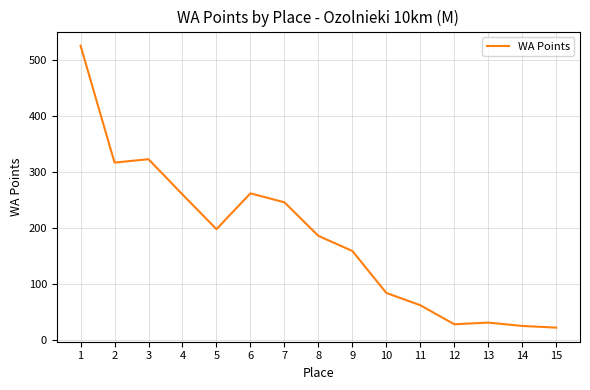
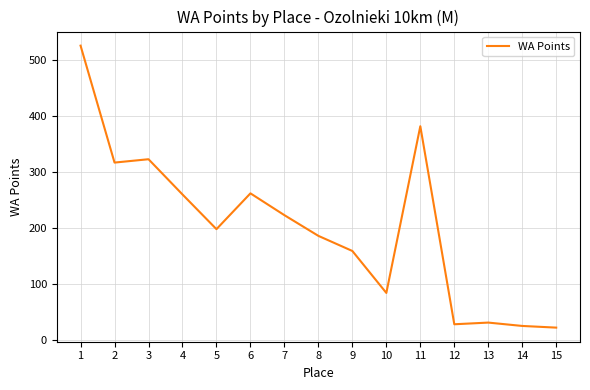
  {
    "1": 530,
    "2": 320,
    "3": 320,
    "4": 260,
    "5": 200,
    "6": 260,
-   "7": 250,
+   "7": 220,
    "8": 190,
    "9": 160,
    "10": 80,
-   "11": 60,
+   "11": 380,
    "12": 30,
    "13": 30,
    "14": 30,
    "15": 20
  }
